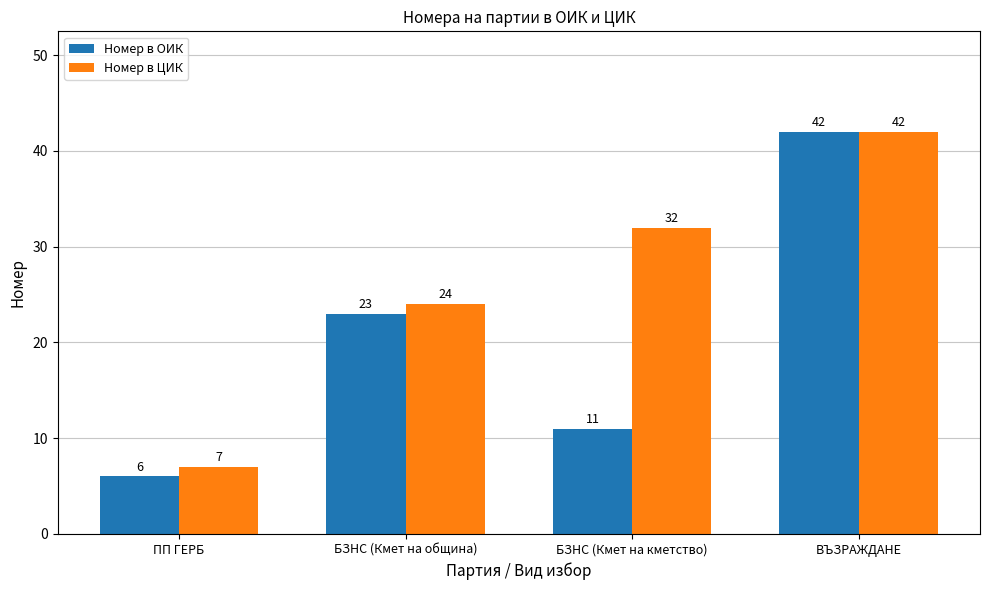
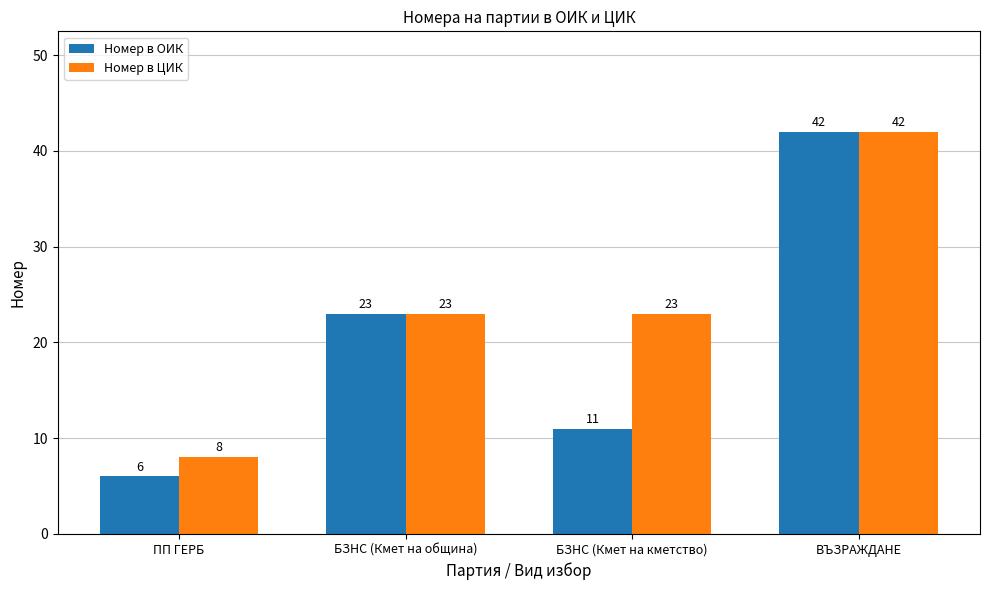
  {
    "Номер в ОИК": {
      "ПП ГЕРБ": 6,
      "БЗНС (Кмет на община)": 23,
      "БЗНС (Кмет на кметство)": 11,
      "ВЪЗРАЖДАНЕ": 42
    },
    "Номер в ЦИК": {
-     "ПП ГЕРБ": 7,
-     "БЗНС (Кмет на община)": 24,
-     "БЗНС (Кмет на кметство)": 32,
+     "ПП ГЕРБ": 8,
+     "БЗНС (Кмет на община)": 23,
+     "БЗНС (Кмет на кметство)": 23,
      "ВЪЗРАЖДАНЕ": 42
    }
  }
